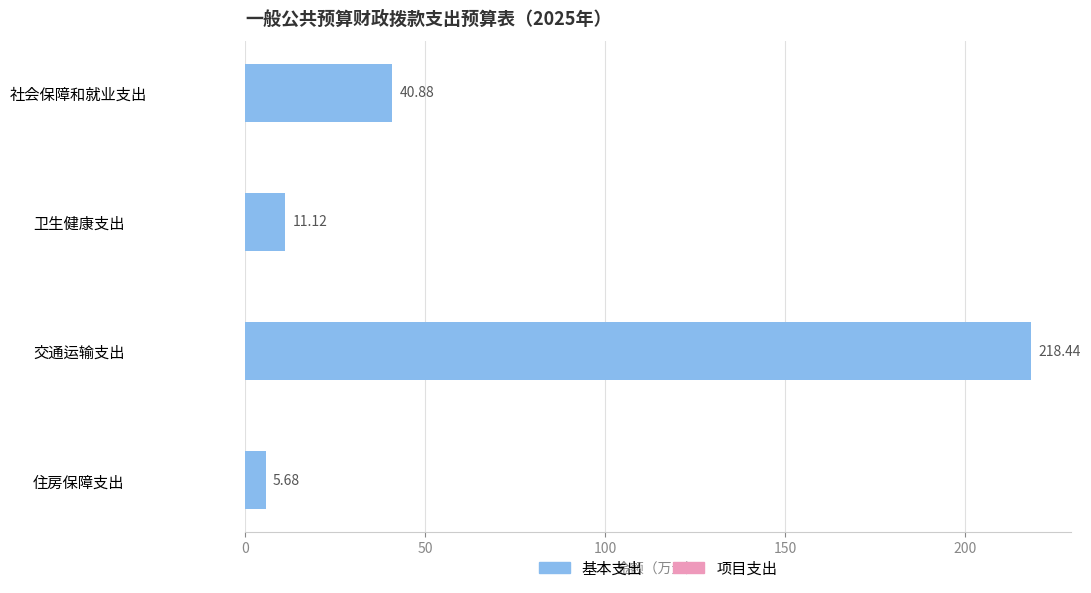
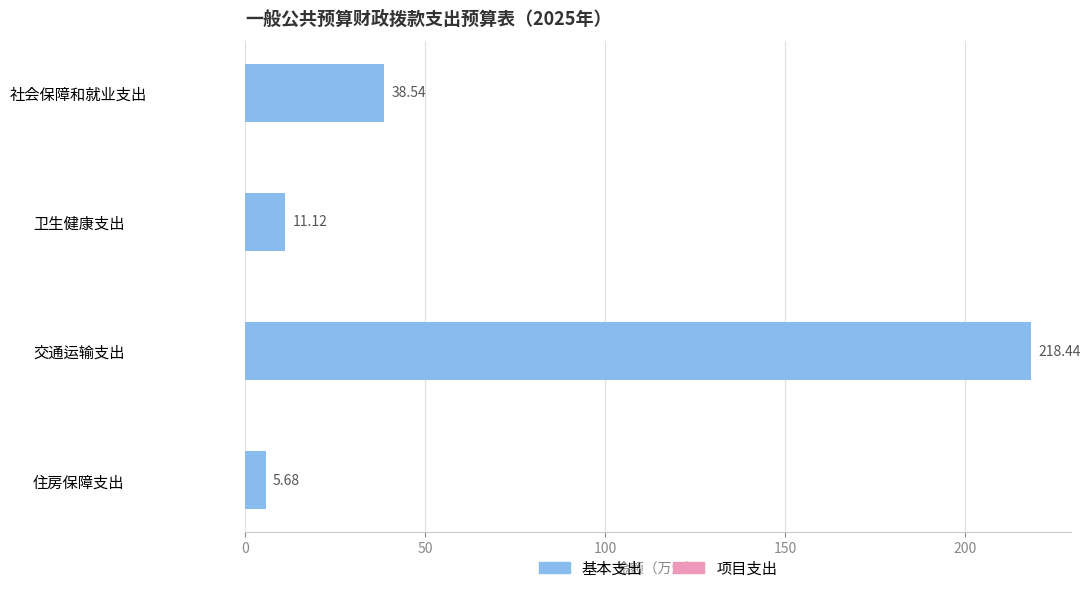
  {
    "基本支出": {
-     "社会保障和就业支出": 40.88,
+     "社会保障和就业支出": 38.54,
      "卫生健康支出": 11.12,
      "交通运输支出": 218.44,
      "住房保障支出": 5.68
    },
    "项目支出": {
      "社会保障和就业支出": 0,
      "卫生健康支出": 0,
      "交通运输支出": 0,
      "住房保障支出": 0
    }
  }
